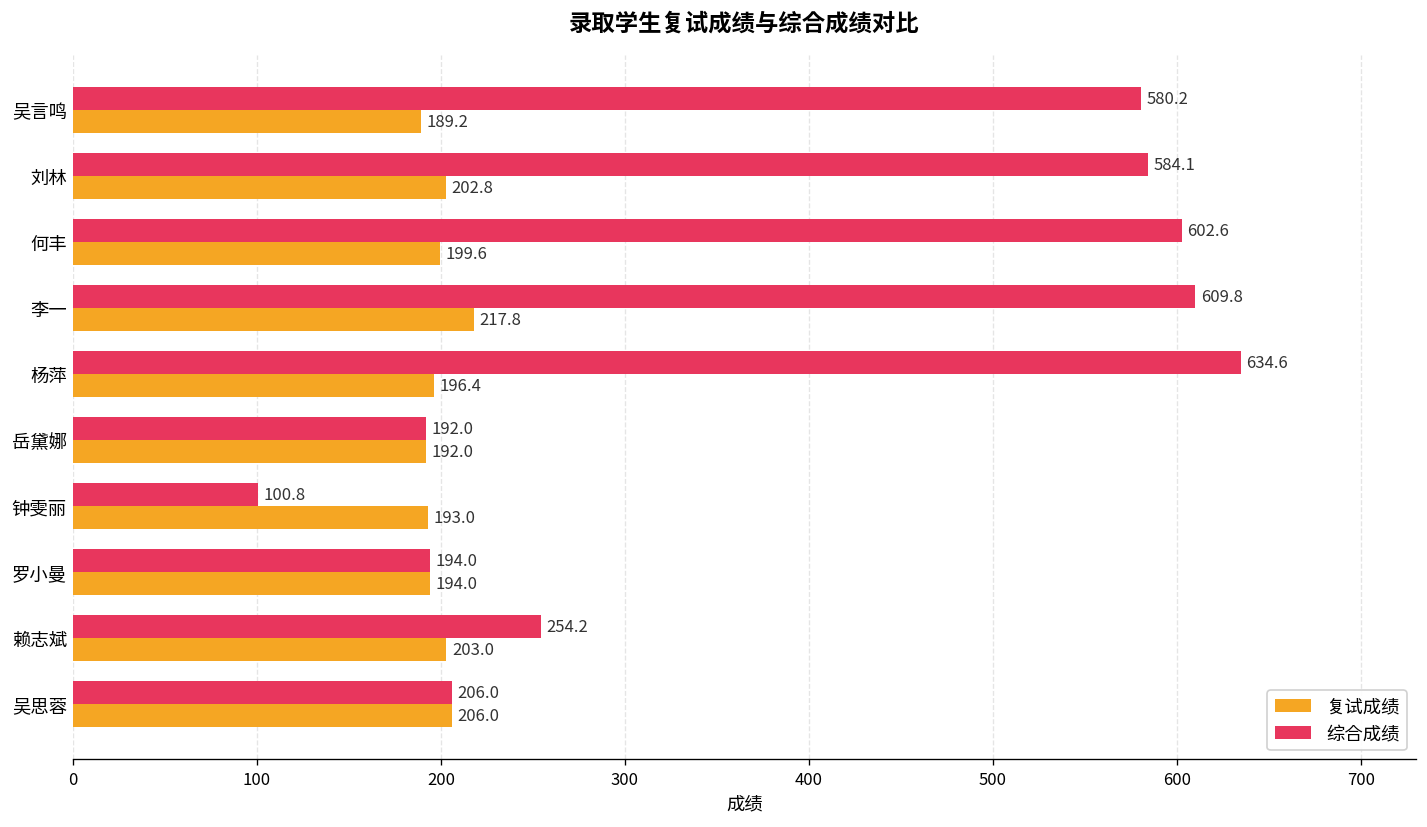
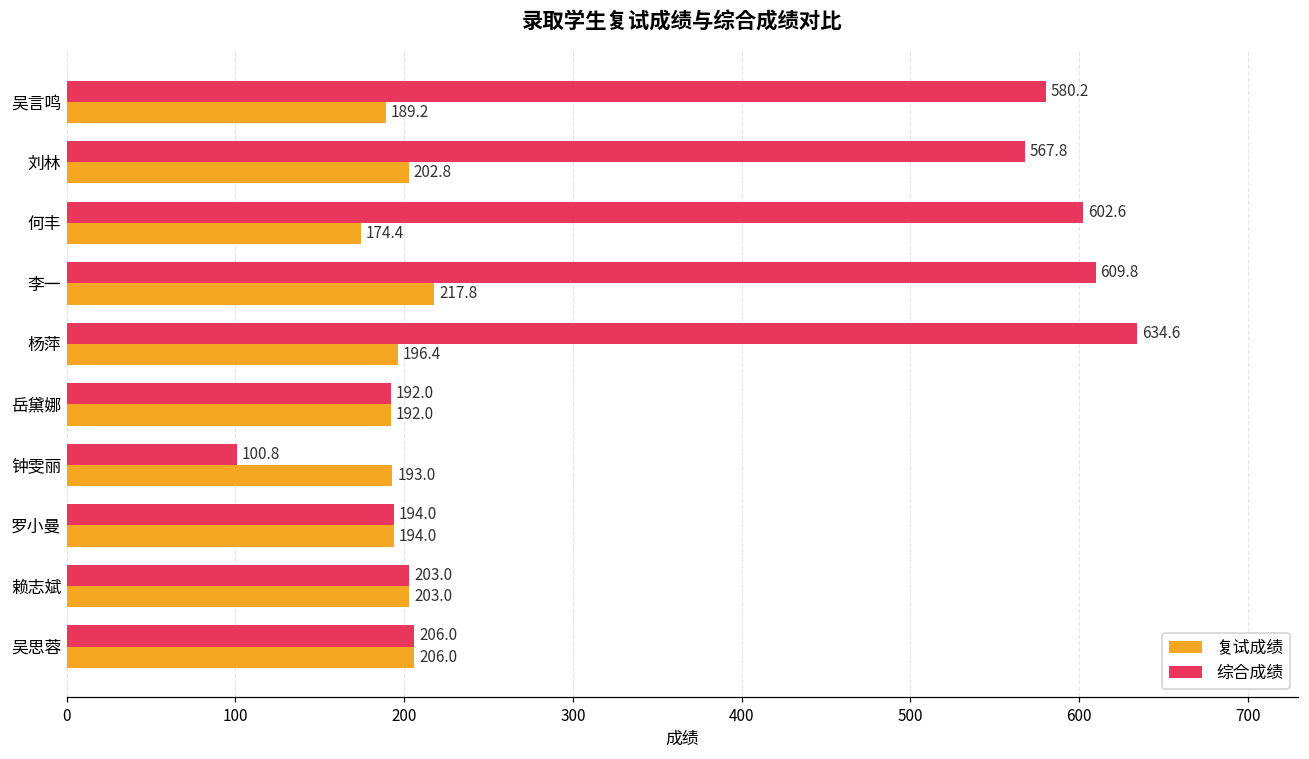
  {
    "复试成绩": {
      "吴言鸣": 189.2,
      "刘林": 202.8,
-     "何丰": 199.6,
+     "何丰": 174.4,
      "李一": 217.8,
      "杨萍": 196.4,
      "岳黛娜": 192.0,
      "钟雯丽": 193.0,
      "罗小曼": 194.0,
      "赖志斌": 203.0,
      "吴思蓉": 206.0
    },
    "综合成绩": {
      "吴言鸣": 580.2,
-     "刘林": 584.1,
+     "刘林": 567.8,
      "何丰": 602.6,
      "李一": 609.8,
      "杨萍": 634.6,
      "岳黛娜": 192.0,
      "钟雯丽": 100.8,
      "罗小曼": 194.0,
-     "赖志斌": 254.2,
+     "赖志斌": 203.0,
      "吴思蓉": 206.0
    }
  }
